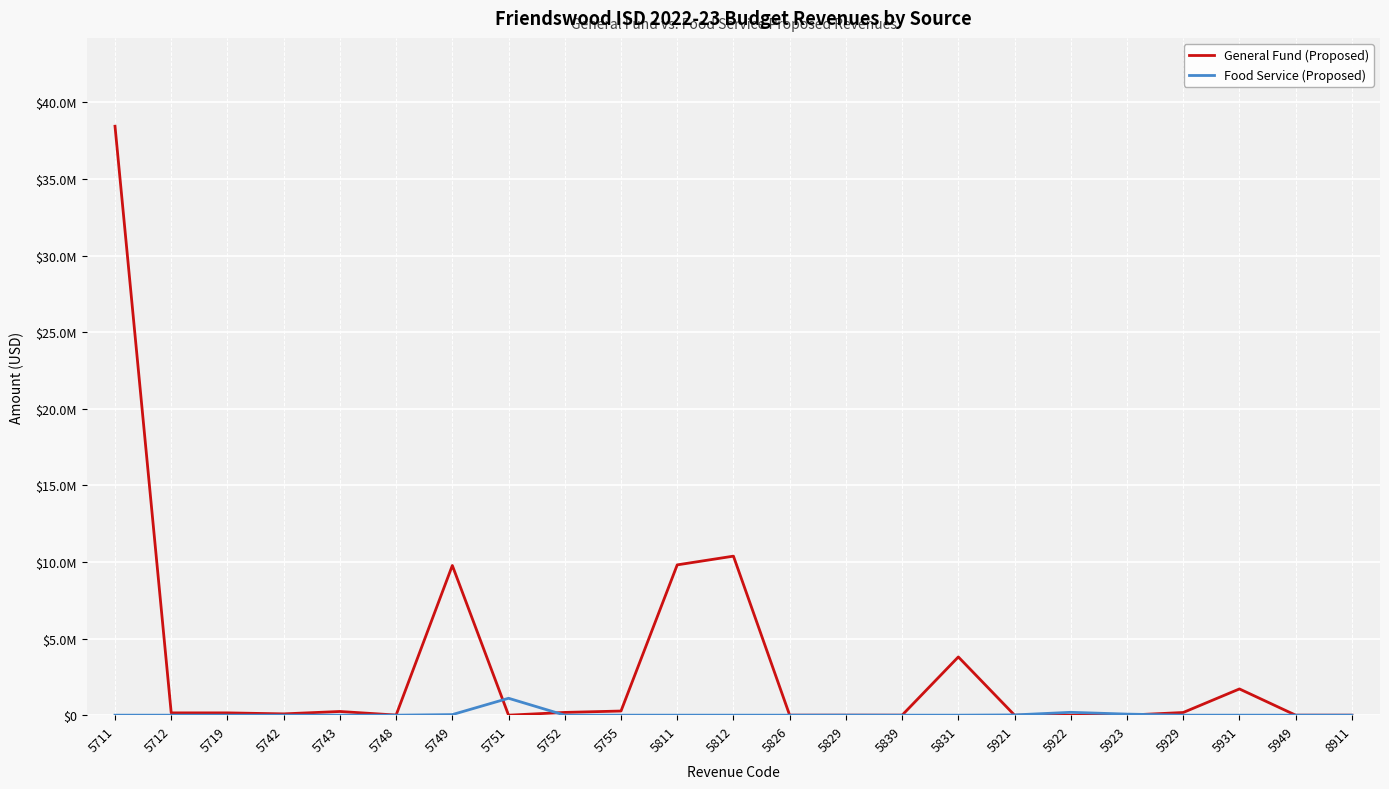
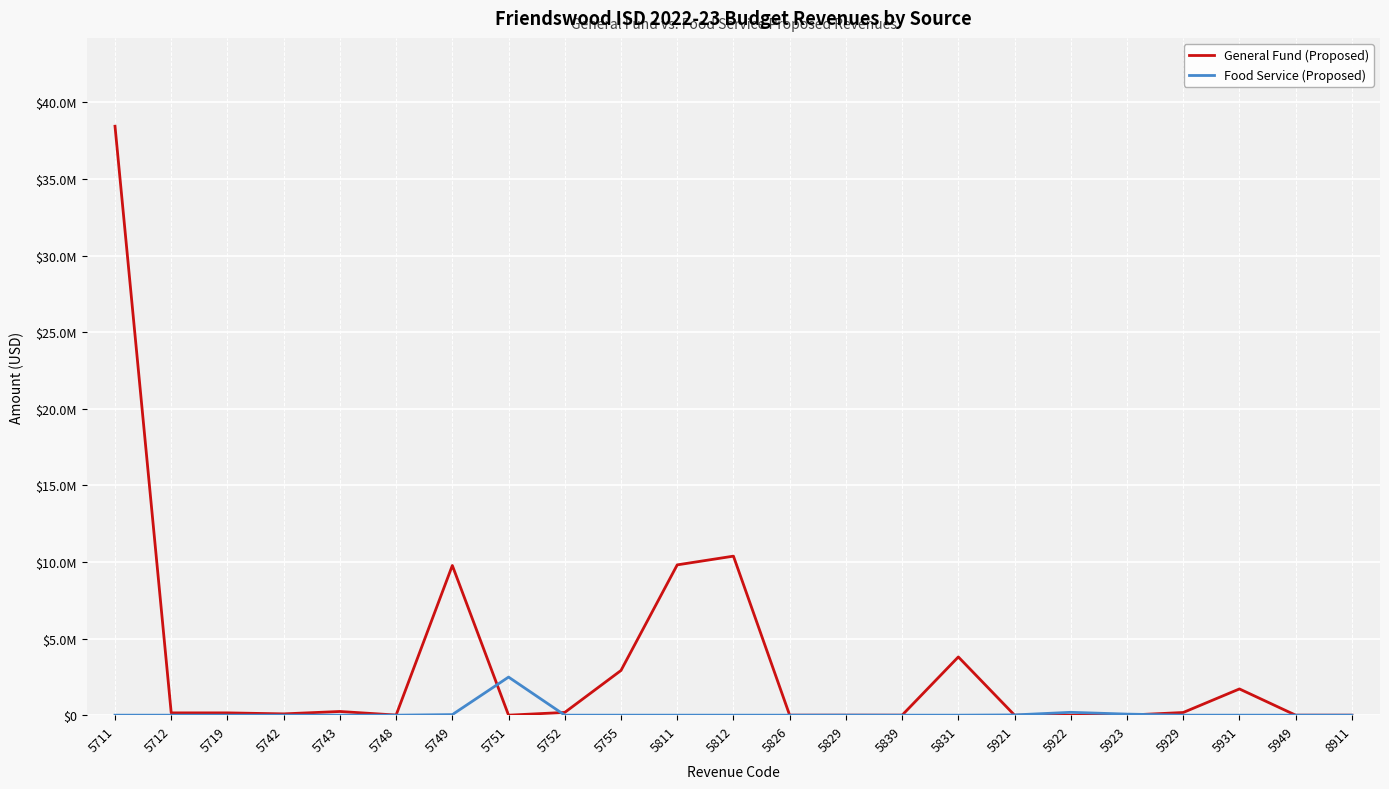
  {
    "General Fund (Proposed)": {
      "5711": "$38500000",
      "5743": "$200000",
      "5749": "$9800000",
      "5751": "$0",
      "5752": "$200000",
-     "5755": "$300000",
+     "5755": "$2900000",
      "5811": "$9800000",
      "5812": "$10400000",
      "5831": "$3800000",
      "5922": "$0",
      "5929": "$200000",
      "5931": "$1700000"
    },
    "Food Service (Proposed)": {
      "5711": "$0",
      "5743": "$0",
      "5749": "$0",
-     "5751": "$1100000",
+     "5751": "$2500000",
      "5752": "$0",
      "5755": "$0",
      "5811": "$0",
      "5812": "$0",
      "5831": "$0",
      "5922": "$200000",
      "5929": "$0",
      "5931": "$0"
    }
  }
